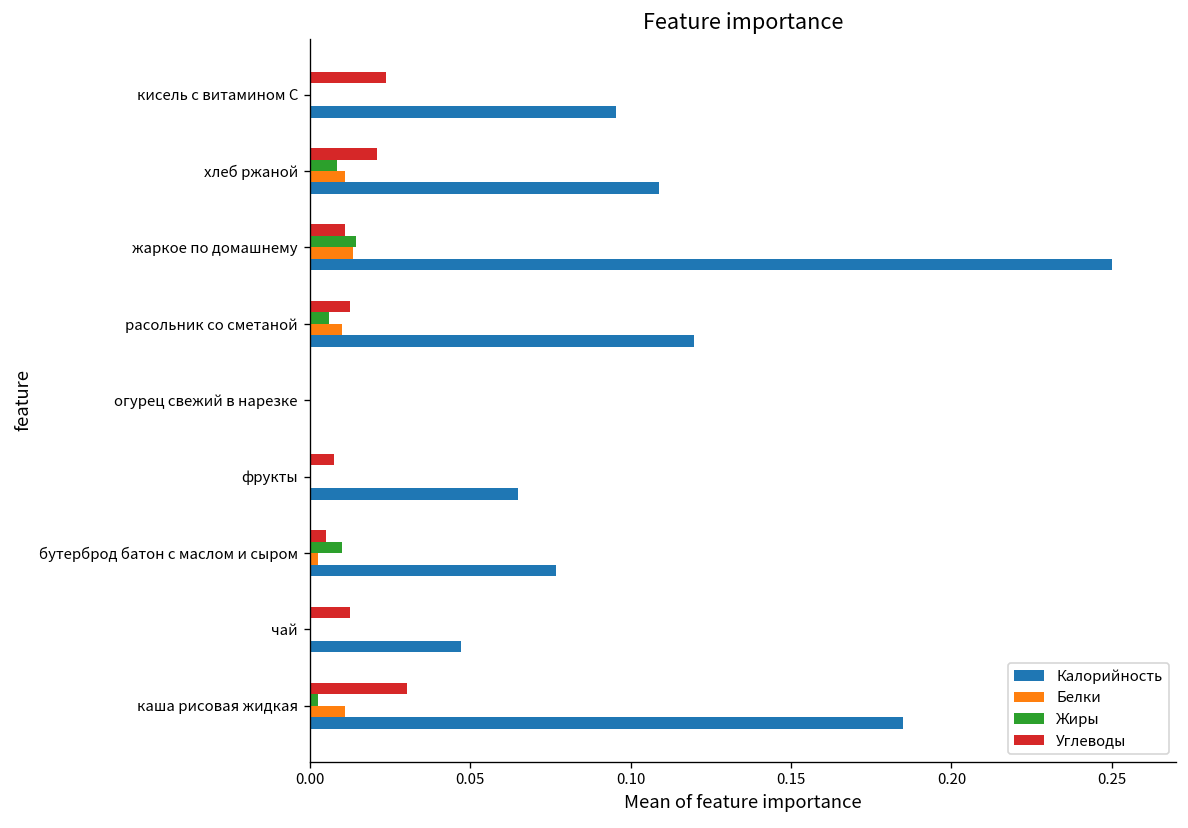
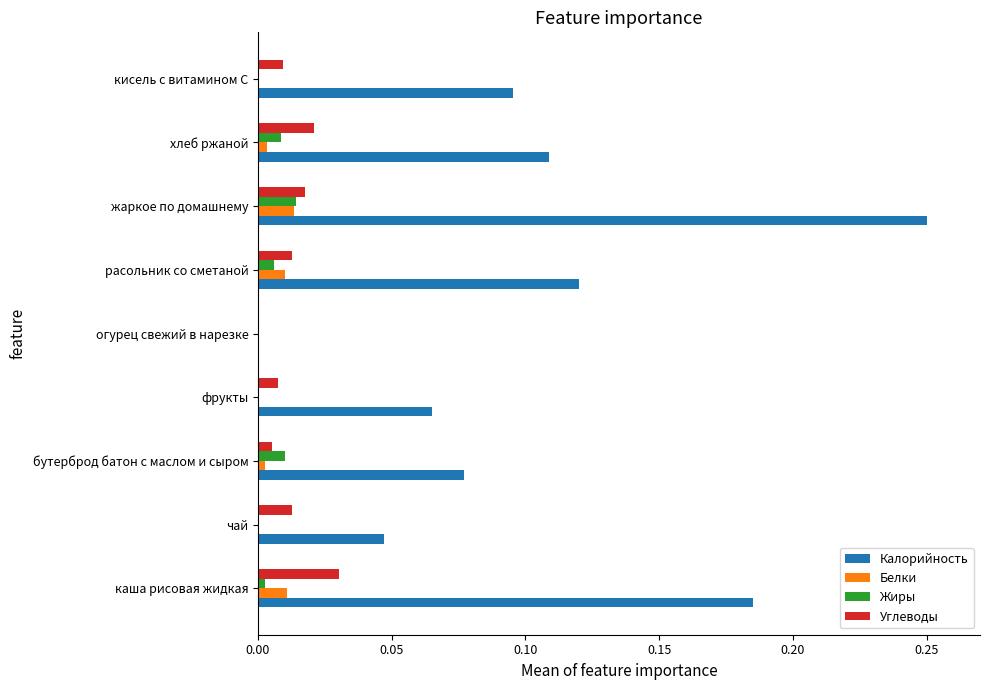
  {
    "Калорийность": {
      "кисель с витамином С": 0.095,
      "хлеб ржаной": 0.109,
      "жаркое по домашнему": 0.250,
      "расольник со сметаной": 0.120,
      "огурец свежий в нарезке": 0.000,
      "фрукты": 0.065,
      "бутерброд батон с маслом и сыром": 0.077,
      "чай": 0.047,
      "каша рисовая жидкая": 0.185
    },
    "Белки": {
      "кисель с витамином С": 0.000,
-     "хлеб ржаной": 0.011,
+     "хлеб ржаной": 0.003,
      "жаркое по домашнему": 0.014,
      "расольник со сметаной": 0.010,
      "огурец свежий в нарезке": 0.000,
      "фрукты": 0.000,
      "бутерброд батон с маслом и сыром": 0.003,
      "чай": 0.000,
      "каша рисовая жидкая": 0.011
    },
    "Жиры": {
      "кисель с витамином С": 0.000,
      "хлеб ржаной": 0.008,
      "жаркое по домашнему": 0.014,
      "расольник со сметаной": 0.006,
      "огурец свежий в нарезке": 0.000,
      "фрукты": 0.000,
      "бутерброд батон с маслом и сыром": 0.010,
      "чай": 0.000,
      "каша рисовая жидкая": 0.003
    },
    "Углеводы": {
-     "кисель с витамином С": 0.024,
+     "кисель с витамином С": 0.009,
      "хлеб ржаной": 0.021,
-     "жаркое по домашнему": 0.011,
+     "жаркое по домашнему": 0.018,
      "расольник со сметаной": 0.013,
      "огурец свежий в нарезке": 0.000,
      "фрукты": 0.008,
      "бутерброд батон с маслом и сыром": 0.005,
      "чай": 0.013,
      "каша рисовая жидкая": 0.030
    }
  }
